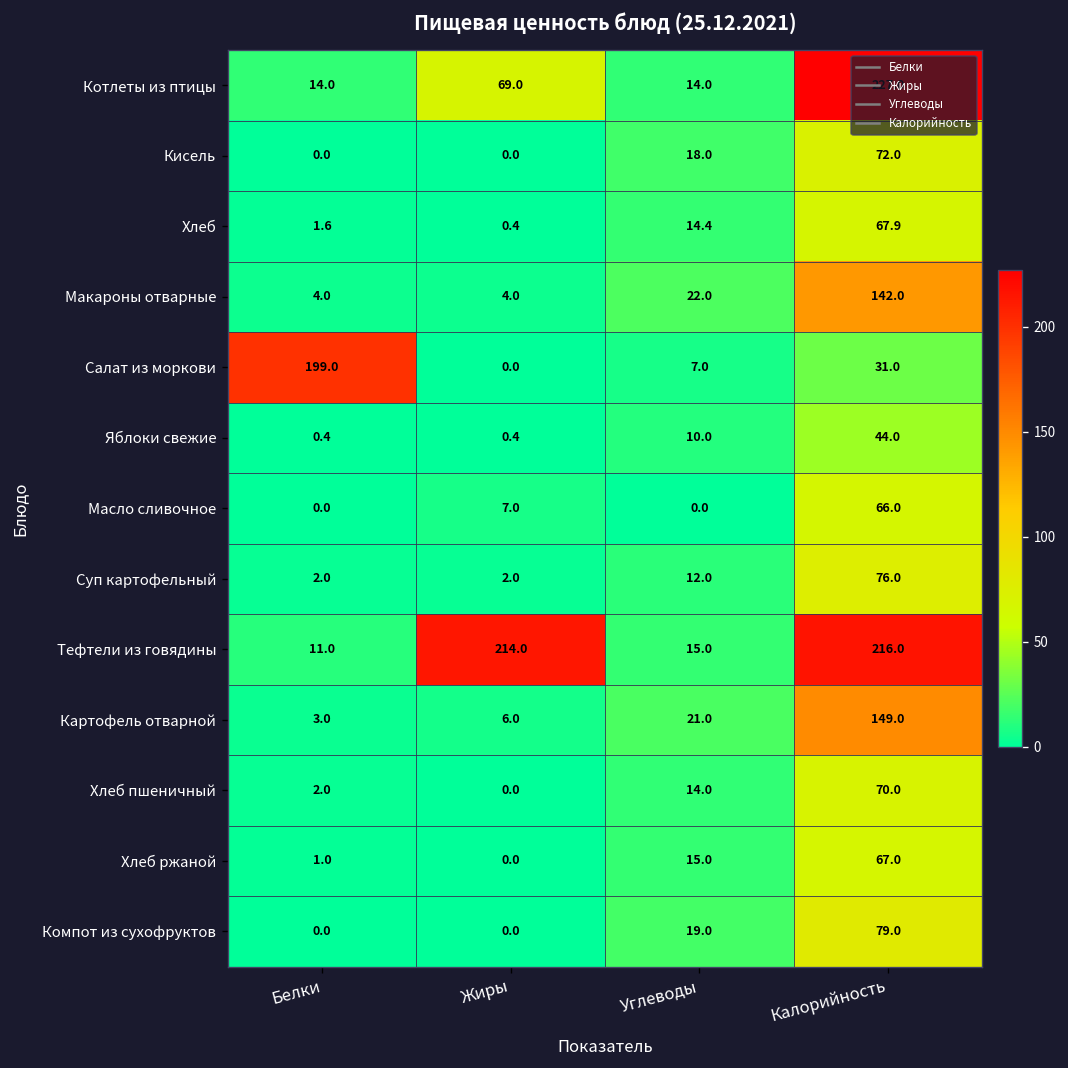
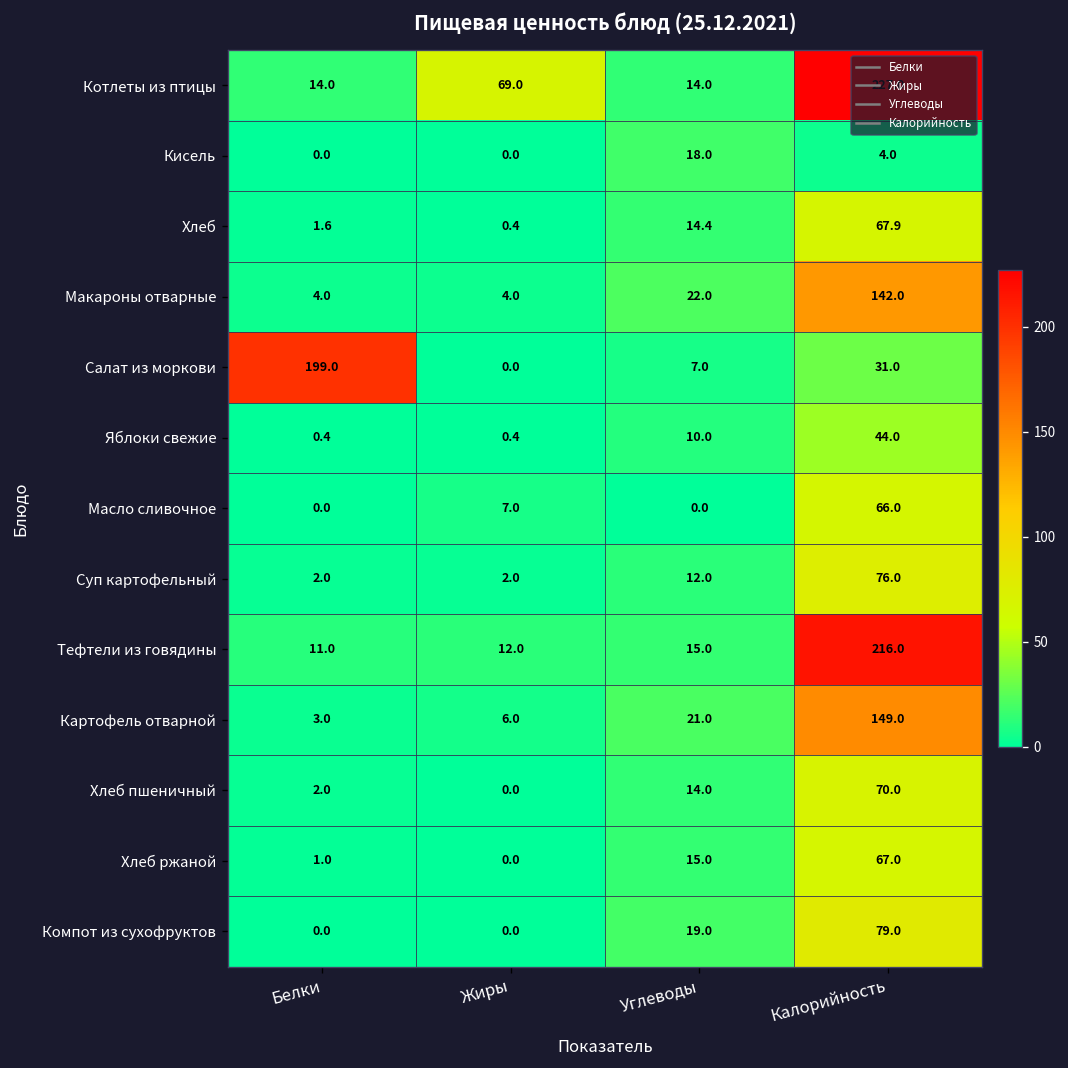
  {
    "Котлеты из птицы": {
      "Белки": 14.0,
      "Жиры": 69.0,
      "Углеводы": 14.0
    },
    "Кисель": {
      "Белки": 0.0,
      "Жиры": 0.0,
      "Углеводы": 18.0,
-     "Калорийность": 72.0
+     "Калорийность": 4.0
    },
    "Хлеб": {
      "Белки": 1.6,
      "Жиры": 0.4,
      "Углеводы": 14.4,
      "Калорийность": 67.9
    },
    "Макароны отварные": {
      "Белки": 4.0,
      "Жиры": 4.0,
      "Углеводы": 22.0,
      "Калорийность": 142.0
    },
    "Салат из моркови": {
      "Белки": 199.0,
      "Жиры": 0.0,
      "Углеводы": 7.0,
      "Калорийность": 31.0
    },
    "Яблоки свежие": {
      "Белки": 0.4,
      "Жиры": 0.4,
      "Углеводы": 10.0,
      "Калорийность": 44.0
    },
    "Масло сливочное": {
      "Белки": 0.0,
      "Жиры": 7.0,
      "Углеводы": 0.0,
      "Калорийность": 66.0
    },
    "Суп картофельный": {
      "Белки": 2.0,
      "Жиры": 2.0,
      "Углеводы": 12.0,
      "Калорийность": 76.0
    },
    "Тефтели из говядины": {
      "Белки": 11.0,
-     "Жиры": 214.0,
+     "Жиры": 12.0,
      "Углеводы": 15.0,
      "Калорийность": 216.0
    },
    "Картофель отварной": {
      "Белки": 3.0,
      "Жиры": 6.0,
      "Углеводы": 21.0,
      "Калорийность": 149.0
    },
    "Хлеб пшеничный": {
      "Белки": 2.0,
      "Жиры": 0.0,
      "Углеводы": 14.0,
      "Калорийность": 70.0
    },
    "Хлеб ржаной": {
      "Белки": 1.0,
      "Жиры": 0.0,
      "Углеводы": 15.0,
      "Калорийность": 67.0
    },
    "Компот из сухофруктов": {
      "Белки": 0.0,
      "Жиры": 0.0,
      "Углеводы": 19.0,
      "Калорийность": 79.0
    }
  }
